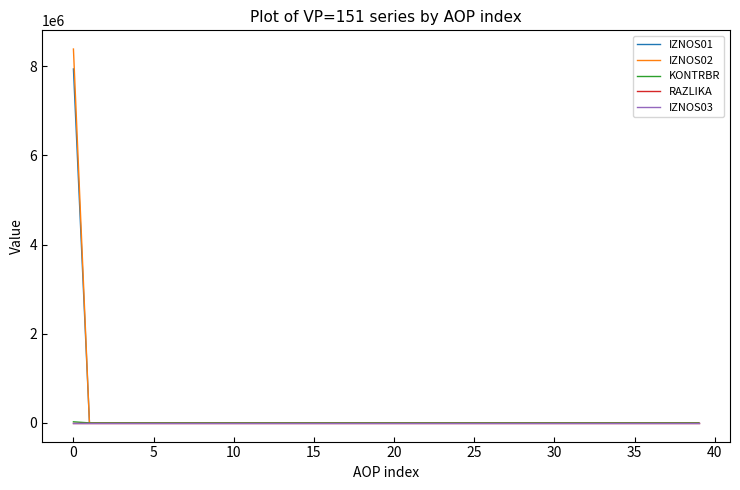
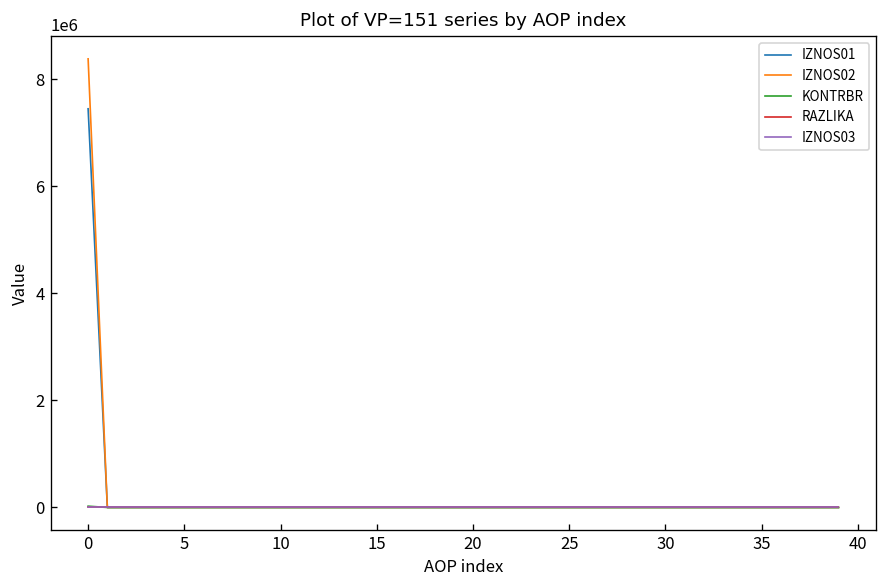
  {
    "IZNOS01": {
-     "0": 7900000
+     "0": 7500000
    },
    "IZNOS02": {
      "0": 8400000
    }
  }
